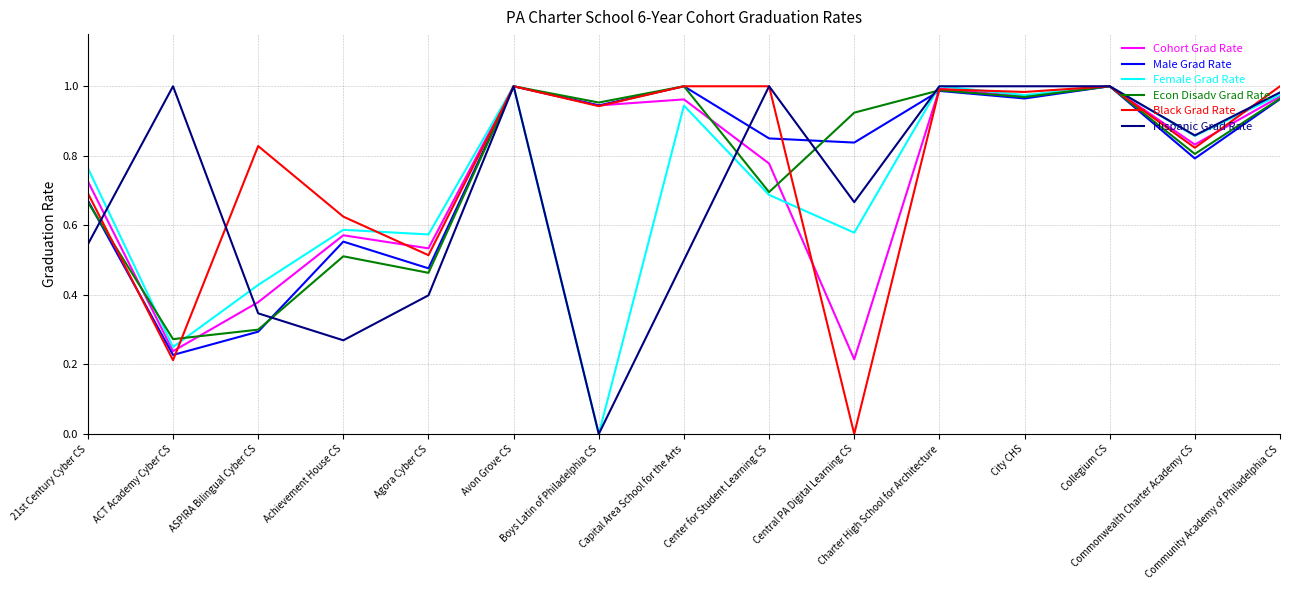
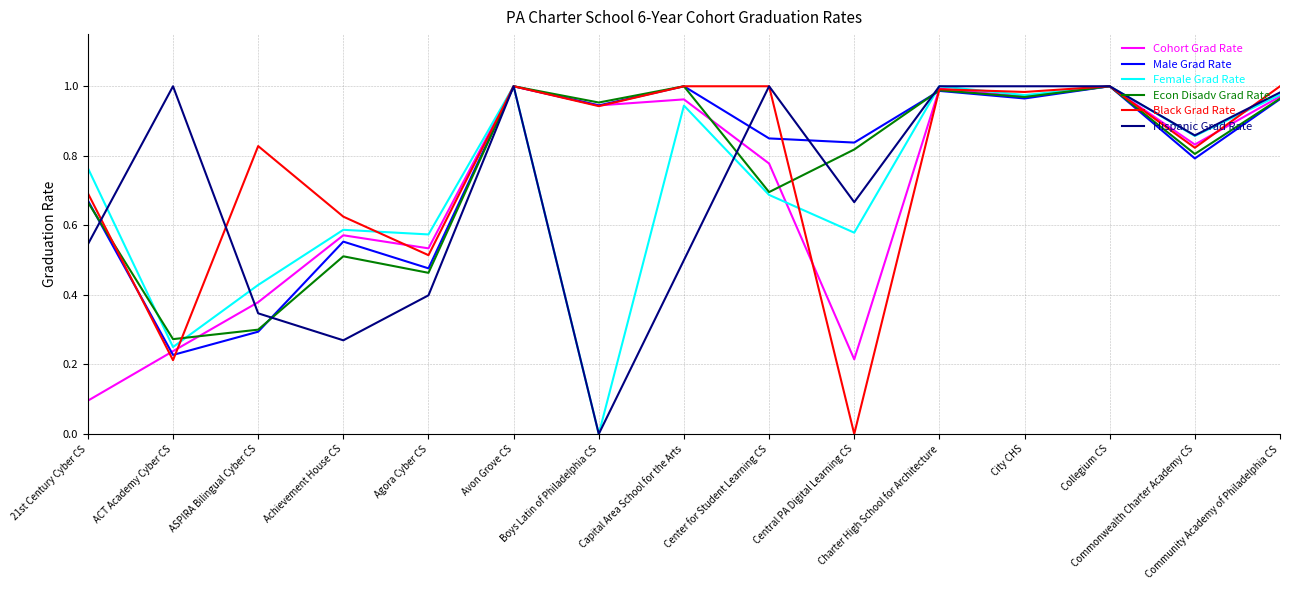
  {
    "Cohort Grad Rate": {
-     "21st Century Cyber CS": 0.73,
+     "21st Century Cyber CS": 0.10,
      "ACT Academy Cyber CS": 0.24,
      "ASPIRA Bilingual Cyber CS": 0.38,
      "Achievement House CS": 0.57,
      "Agora Cyber CS": 0.53,
      "Capital Area School for the Arts": 0.96,
      "Center for Student Learning CS": 0.78,
      "Central PA Digital Learning CS": 0.21,
      "Commonwealth Charter Academy CS": 0.83
    },
    "Male Grad Rate": {
      "ACT Academy Cyber CS": 0.23,
      "Achievement House CS": 0.55,
      "Agora Cyber CS": 0.48,
      "Center for Student Learning CS": 0.85,
      "Central PA Digital Learning CS": 0.84,
      "Commonwealth Charter Academy CS": 0.79
    },
    "Female Grad Rate": {
      "21st Century Cyber CS": 0.76,
      "ACT Academy Cyber CS": 0.25,
      "ASPIRA Bilingual Cyber CS": 0.43,
      "Achievement House CS": 0.59,
      "Agora Cyber CS": 0.57,
      "Capital Area School for the Arts": 0.94,
      "Center for Student Learning CS": 0.69,
      "Central PA Digital Learning CS": 0.58
    },
    "Econ Disadv Grad Rate": {
      "ACT Academy Cyber CS": 0.27,
      "Achievement House CS": 0.51,
      "Agora Cyber CS": 0.46,
      "Boys Latin of Philadelphia CS": 0.95,
      "Center for Student Learning CS": 0.70,
-     "Central PA Digital Learning CS": 0.92,
+     "Central PA Digital Learning CS": 0.82,
      "Commonwealth Charter Academy CS": 0.81
    },
    "Black Grad Rate": {
      "21st Century Cyber CS": 0.69,
      "ACT Academy Cyber CS": 0.21,
      "ASPIRA Bilingual Cyber CS": 0.83,
      "Achievement House CS": 0.63,
      "Agora Cyber CS": 0.51,
      "Central PA Digital Learning CS": 0.00,
      "City CHS": 0.98,
      "Commonwealth Charter Academy CS": 0.82,
      "Community Academy of Philadelphia CS": 1.00
    },
    "Hispanic Grad Rate": {
      "21st Century Cyber CS": 0.55,
      "ACT Academy Cyber CS": 1.00,
      "ASPIRA Bilingual Cyber CS": 0.35,
      "Achievement House CS": 0.27,
      "Agora Cyber CS": 0.40,
      "Capital Area School for the Arts": 0.50,
      "Central PA Digital Learning CS": 0.67,
      "City CHS": 1.00
    }
  }
